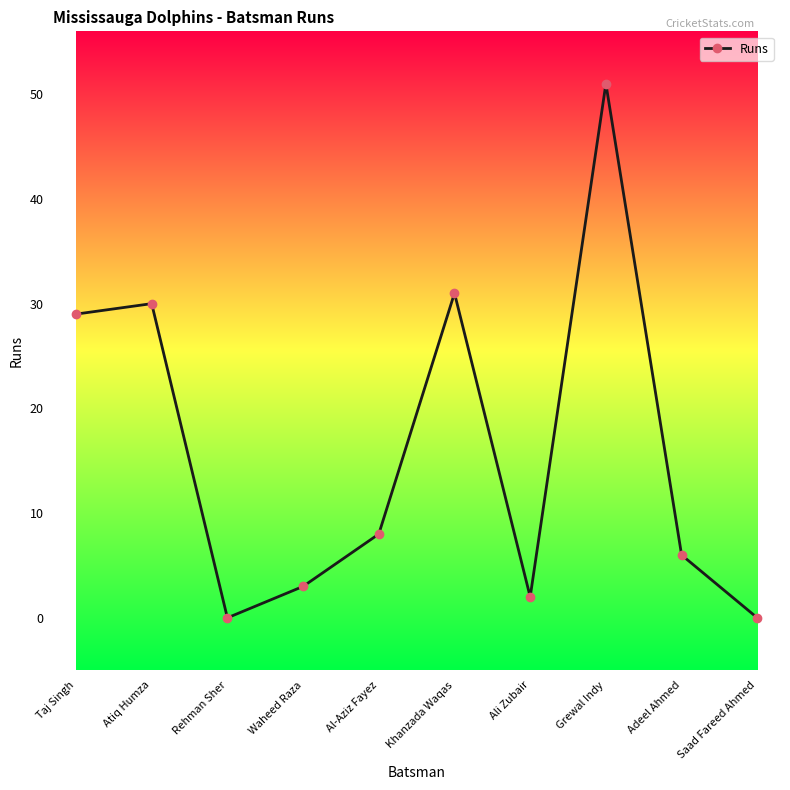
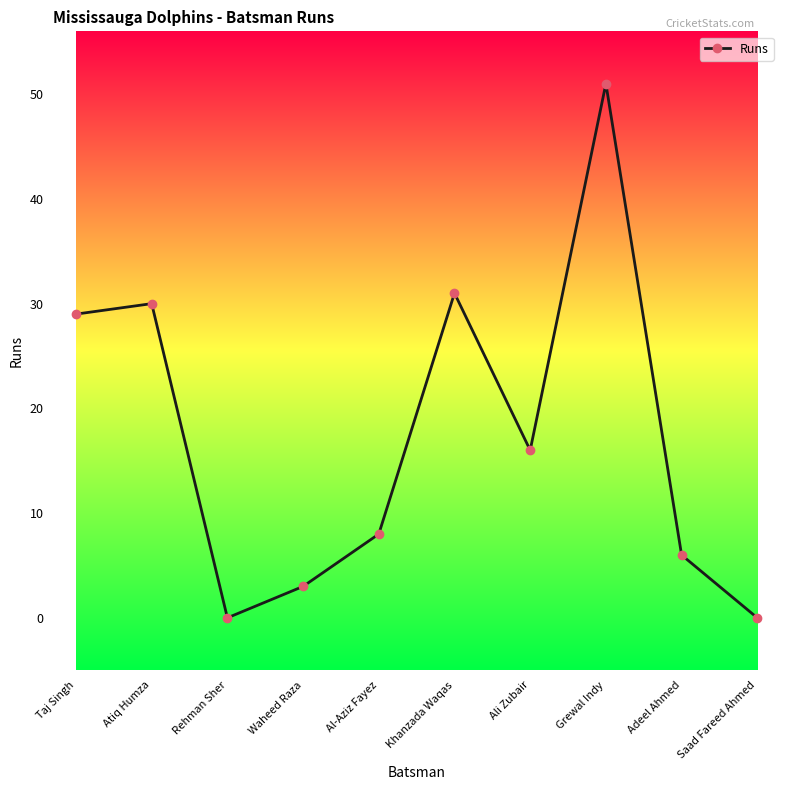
  {
    "Taj Singh": 29,
    "Atiq Humza": 30,
    "Rehman Sher": 0,
    "Waheed Raza": 3,
    "Al-Aziz Fayez": 8,
    "Khanzada Waqas": 31,
-   "Ali Zubair": 2,
+   "Ali Zubair": 16,
    "Grewal Indy": 51,
    "Adeel Ahmed": 6,
    "Saad Fareed Ahmed": 0
  }
